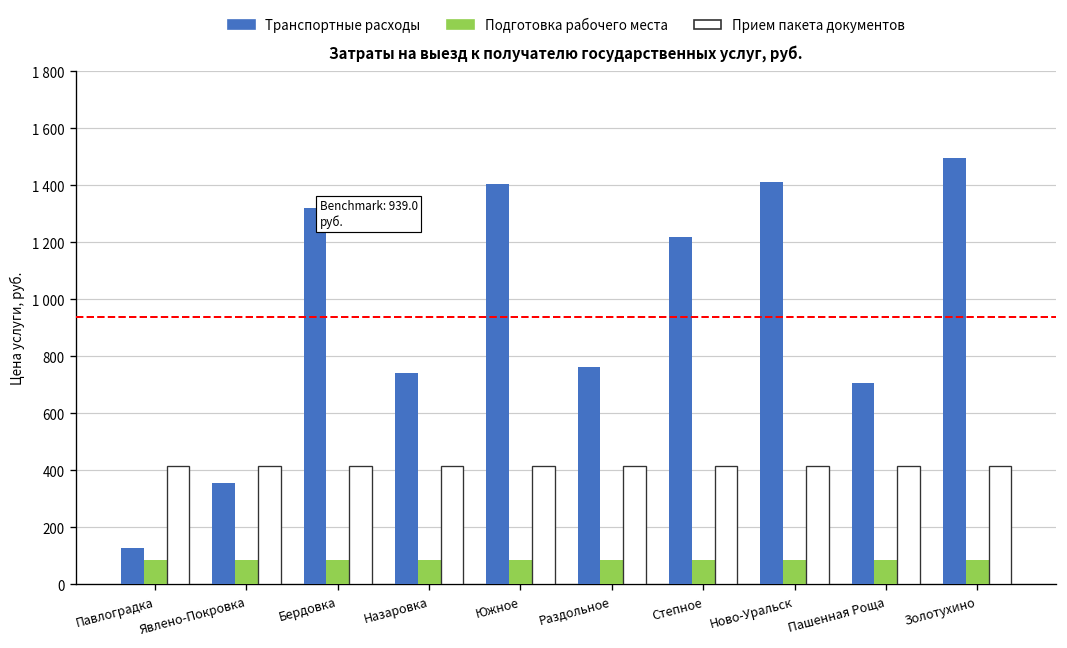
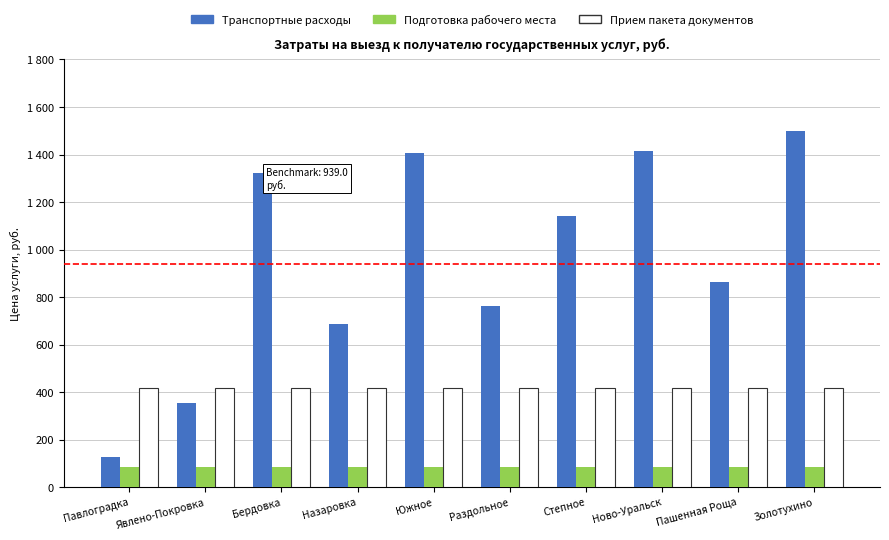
  {
    "Транспортные расходы": {
      "Павлоградка": 130,
      "Явлено-Покровка": 360,
-     "Назаровка": 740,
+     "Назаровка": 690,
      "Южное": 1400,
      "Раздольное": 760,
-     "Степное": 1220,
+     "Степное": 1140,
      "Ново-Уральск": 1410,
-     "Пашенная Роща": 710,
+     "Пашенная Роща": 860,
      "Золотухино": 1500
    },
    "Подготовка рабочего места": {
      "Павлоградка": 90,
      "Явлено-Покровка": 90,
      "Бердовка": 90,
      "Назаровка": 90,
      "Южное": 90,
      "Раздольное": 90,
      "Степное": 90,
      "Ново-Уральск": 90,
      "Пашенная Роща": 90,
      "Золотухино": 90
    },
    "Прием пакета документов": {
      "Павлоградка": 420,
      "Явлено-Покровка": 420,
      "Бердовка": 420,
      "Назаровка": 420,
      "Южное": 420,
      "Раздольное": 420,
      "Степное": 420,
      "Ново-Уральск": 420,
      "Пашенная Роща": 420,
      "Золотухино": 420
    }
  }
